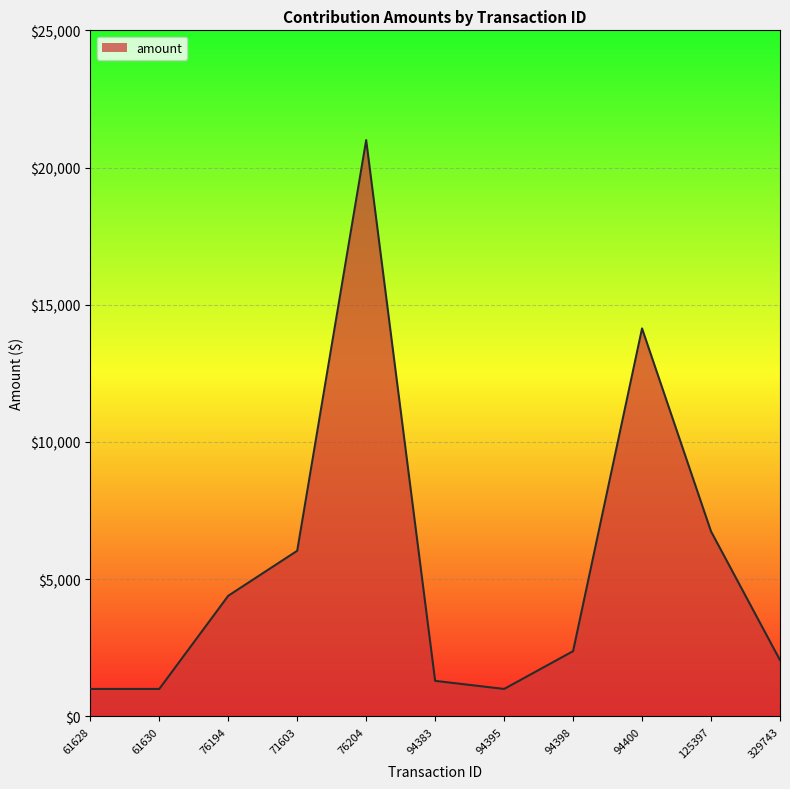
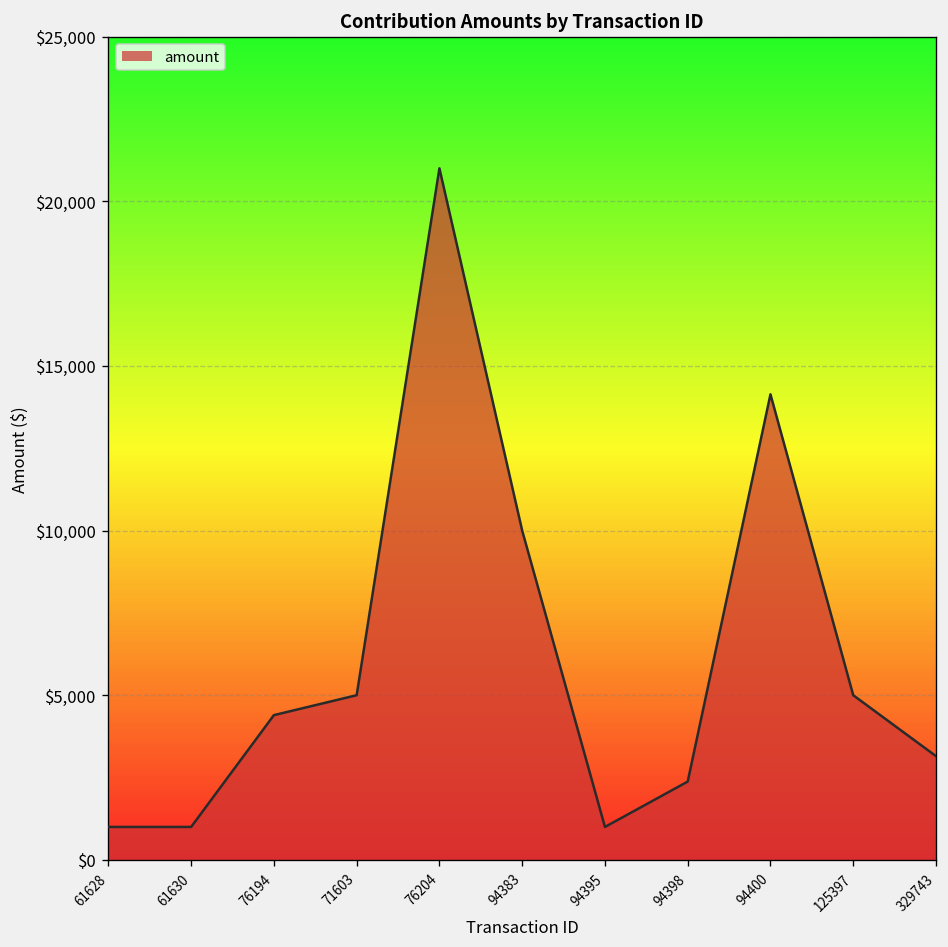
  {
    "61628": "$1,000",
    "61630": "$1,000",
    "76194": "$4,400",
-   "71603": "$6,000",
+   "71603": "$5,000",
    "76204": "$21,000",
-   "94383": "$1,300",
+   "94383": "$10,000",
    "94395": "$1,000",
    "94398": "$2,400",
    "94400": "$14,100",
-   "125397": "$6,700",
-   "329743": "$2,100"
+   "125397": "$5,000",
+   "329743": "$3,100"
  }
